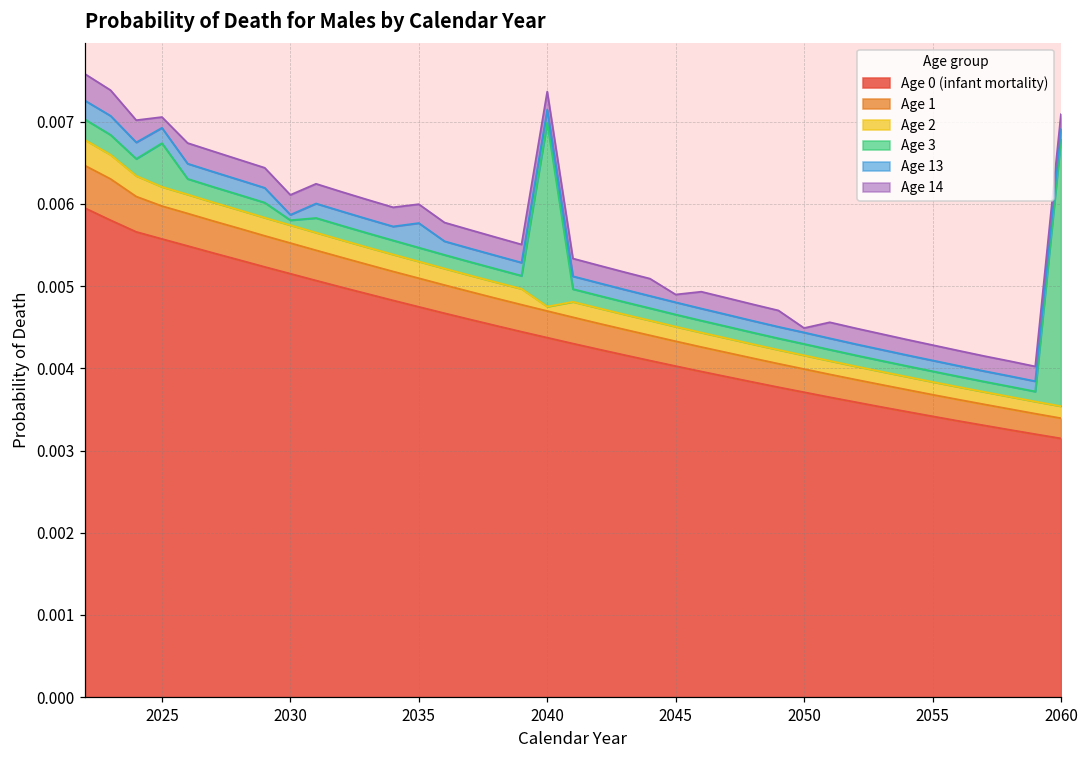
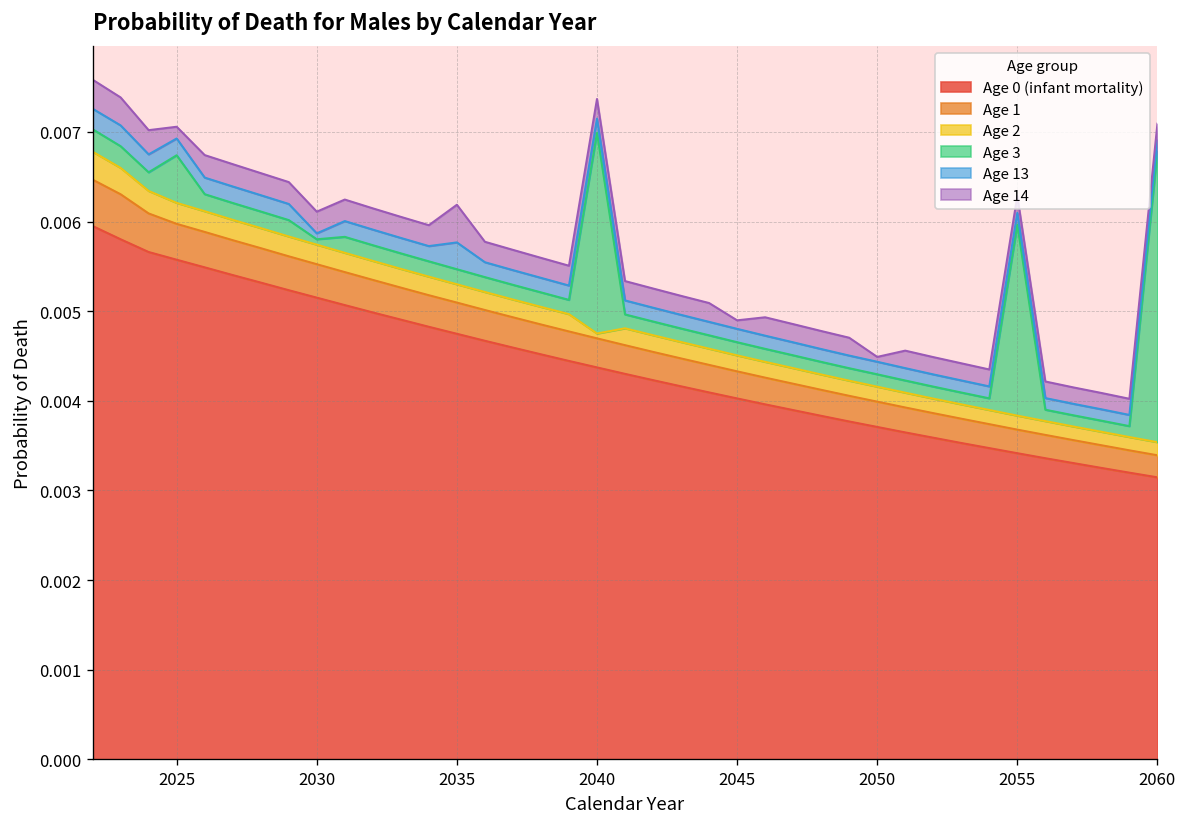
  {
    "Age 2": {
      "2025": 0.0002,
      "2030": 0.0002,
      "2035": 0.0002,
      "2040": 0.0001,
      "2045": 0.0002,
      "2050": 0.0002,
      "2055": 0.0002,
      "2060": 0.0001
    },
    "Age 3": {
      "2025": 0.0005,
      "2030": 0.0001,
      "2035": 0.0002,
      "2040": 0.0022,
      "2045": 0.0001,
      "2050": 0.0001,
-     "2055": 0.0001,
+     "2055": 0.0021,
      "2060": 0.0033
    },
    "Age 13": {
      "2025": 0.0002,
      "2030": 0.0001,
      "2035": 0.0003,
      "2040": 0.0002,
      "2045": 0.0001,
      "2050": 0.0001,
      "2060": 0.0001
    },
    "Age 14": {
      "2025": 0.0001,
      "2030": 0.0002,
-     "2035": 0.0002,
+     "2035": 0.0004,
      "2040": 0.0002,
      "2045": 0.0001,
      "2050": 0.0001,
      "2060": 0.0002
    }
  }
